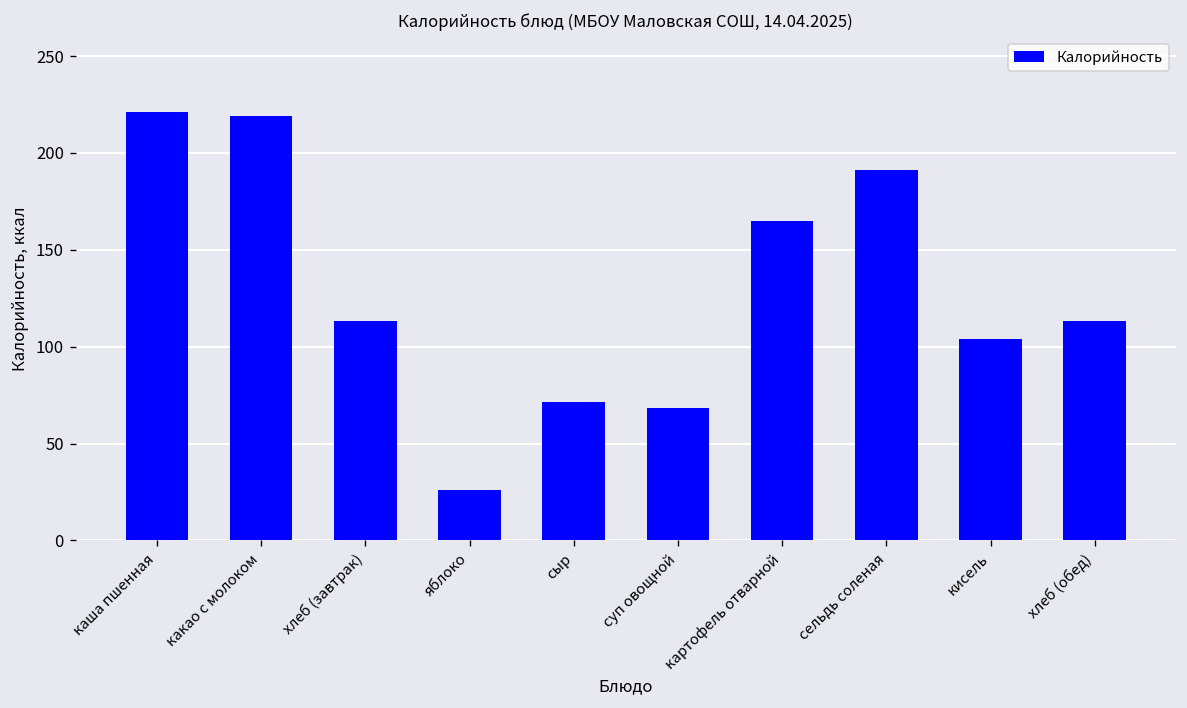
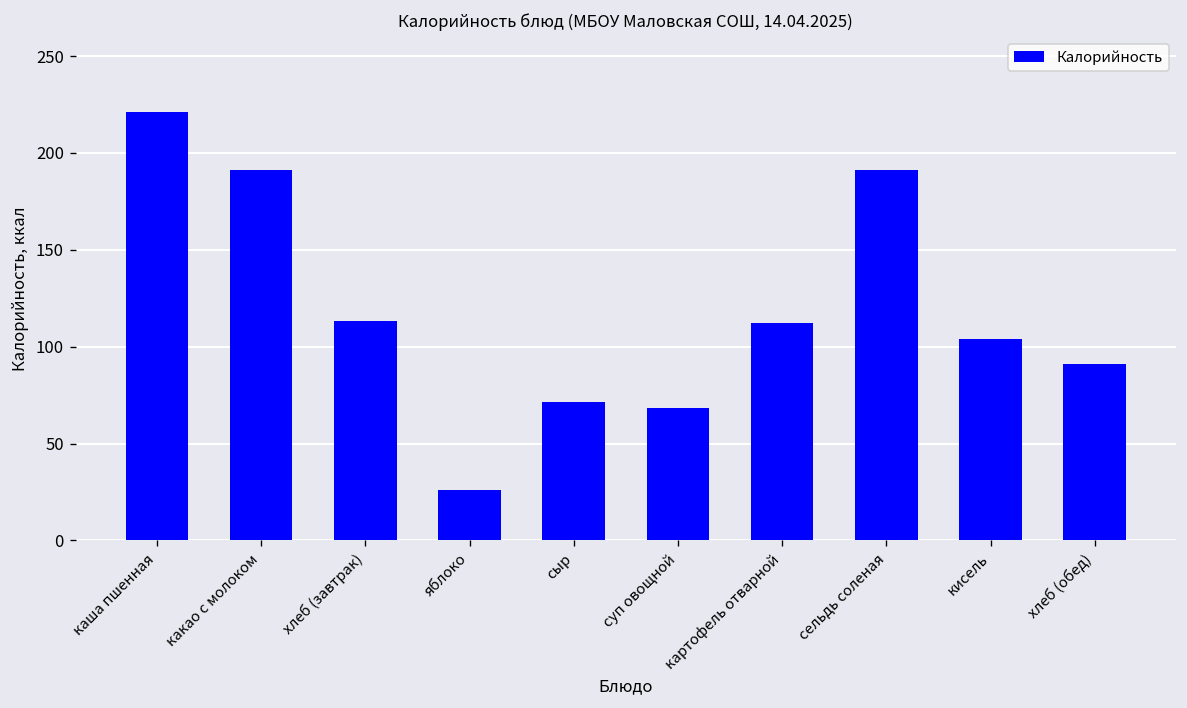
  {
    "каша пшенная": 221,
-   "какао с молоком": 219,
+   "какао с молоком": 191,
    "хлеб (завтрак)": 113,
    "яблоко": 26,
    "сыр": 72,
    "суп овощной": 68,
-   "картофель отварной": 165,
+   "картофель отварной": 112,
    "сельдь соленая": 191,
    "кисель": 104,
-   "хлеб (обед)": 113
+   "хлеб (обед)": 91
  }
